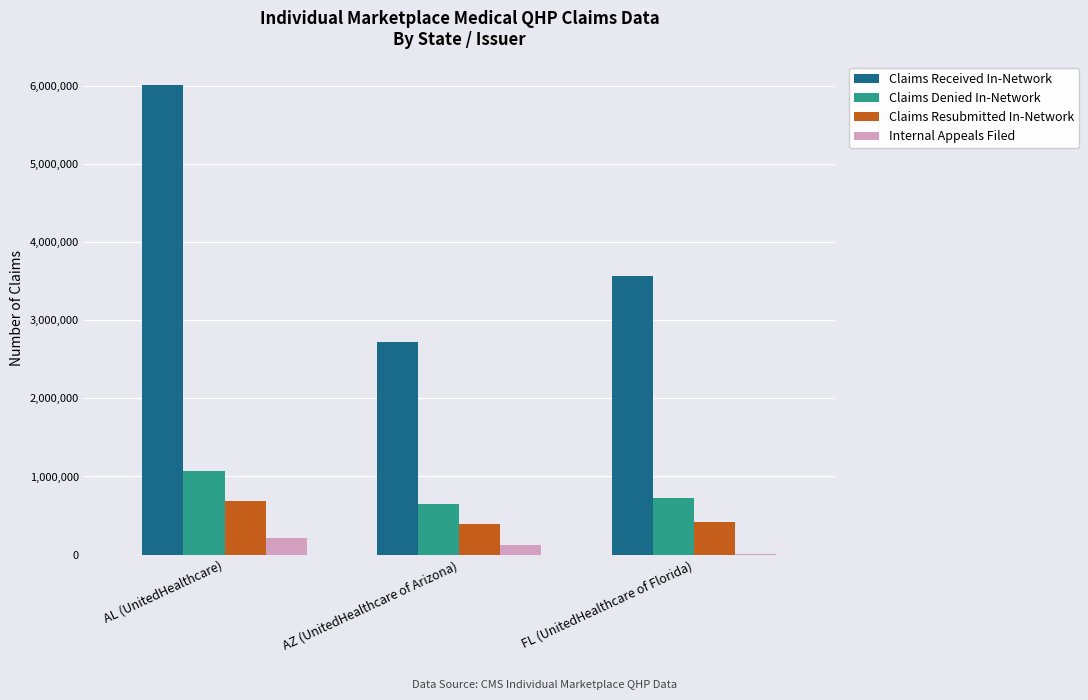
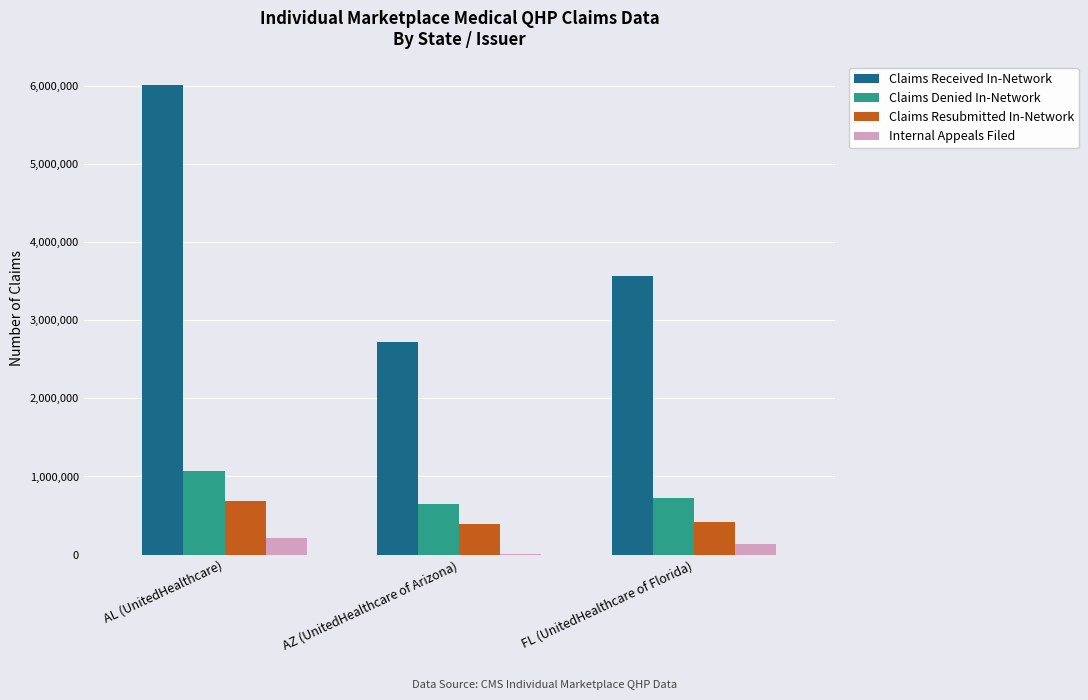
  {
    "Claims Resubmitted In-Network": {
      "AL (UnitedHealthcare)": "700,000",
      "AZ (UnitedHealthcare of Arizona)": "400,000",
      "FL (UnitedHealthcare of Florida)": "400,000"
    },
    "Internal Appeals Filed": {
      "AL (UnitedHealthcare)": "200,000",
-     "AZ (UnitedHealthcare of Arizona)": "100,000",
-     "FL (UnitedHealthcare of Florida)": "0"
+     "AZ (UnitedHealthcare of Arizona)": "0",
+     "FL (UnitedHealthcare of Florida)": "100,000"
    }
  }
